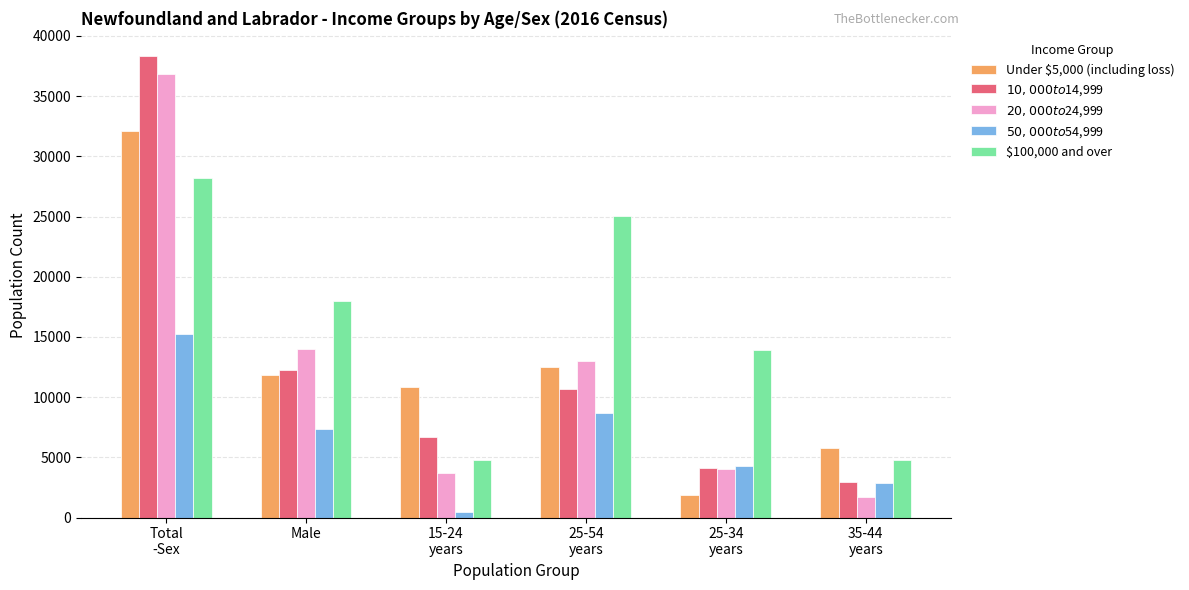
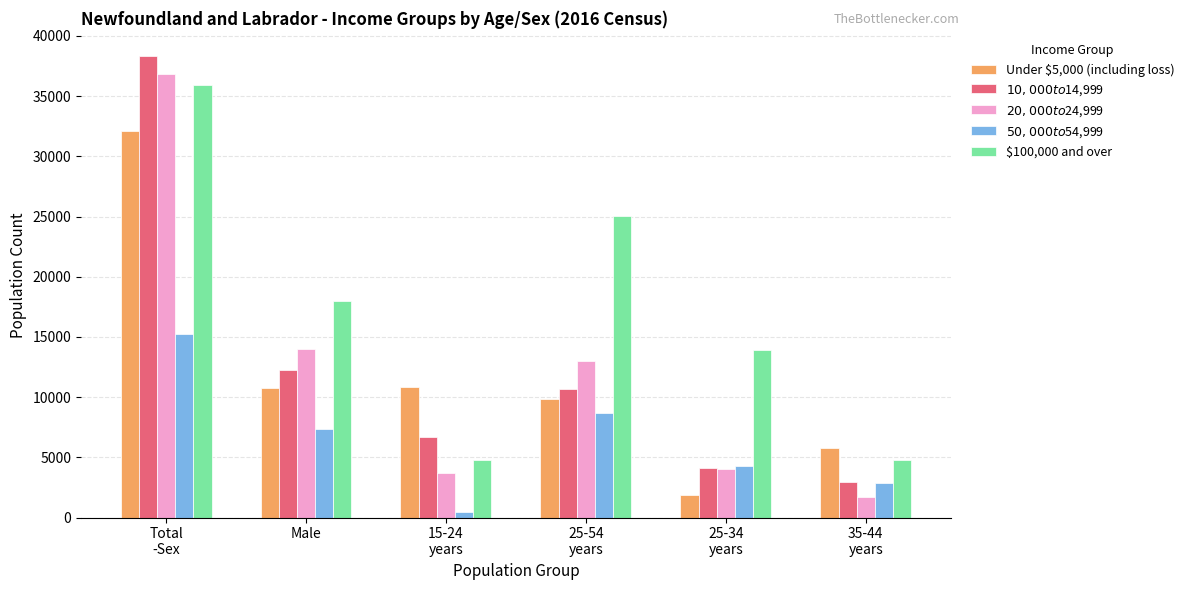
  {
    "Under $5,000 (including loss)": {
      "Total -Sex": 32100,
-     "Male": 11800,
+     "Male": 10700,
      "15-24 years": 10900,
-     "25-54 years": 12500,
+     "25-54 years": 9800,
      "25-34 years": 1900,
      "35-44 years": 5800
    },
    "$100,000 and over": {
-     "Total -Sex": 28200,
+     "Total -Sex": 35900,
      "Male": 18000,
      "15-24 years": 4800,
      "25-54 years": 25100,
      "25-34 years": 13900,
      "35-44 years": 4800
    }
  }
